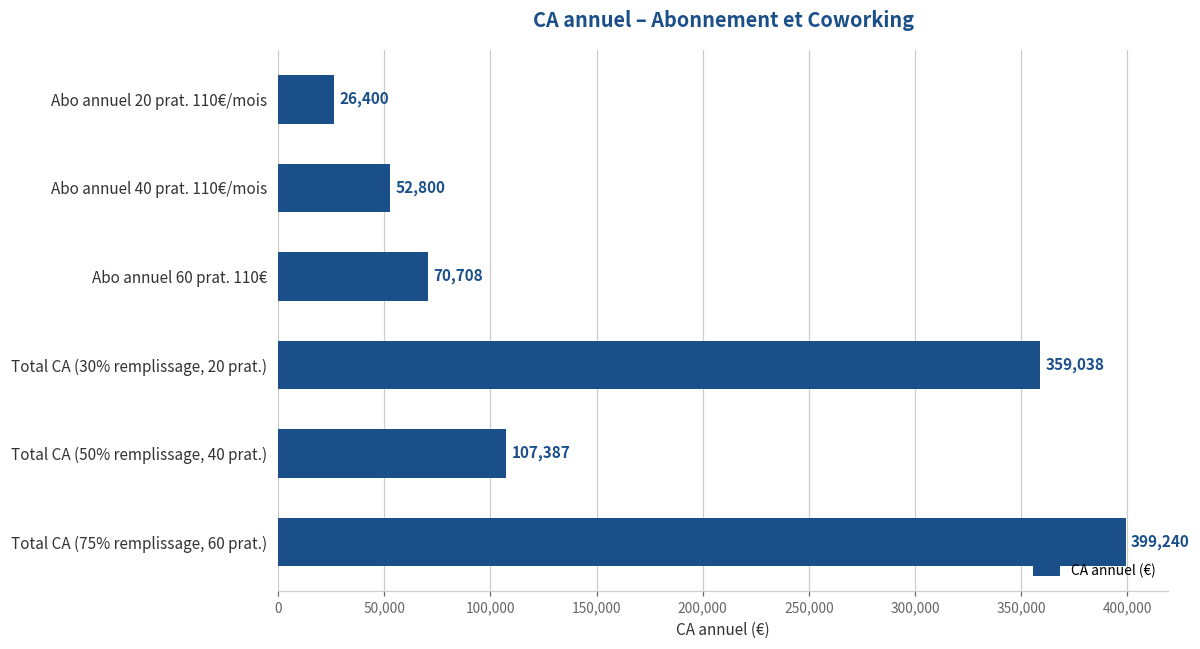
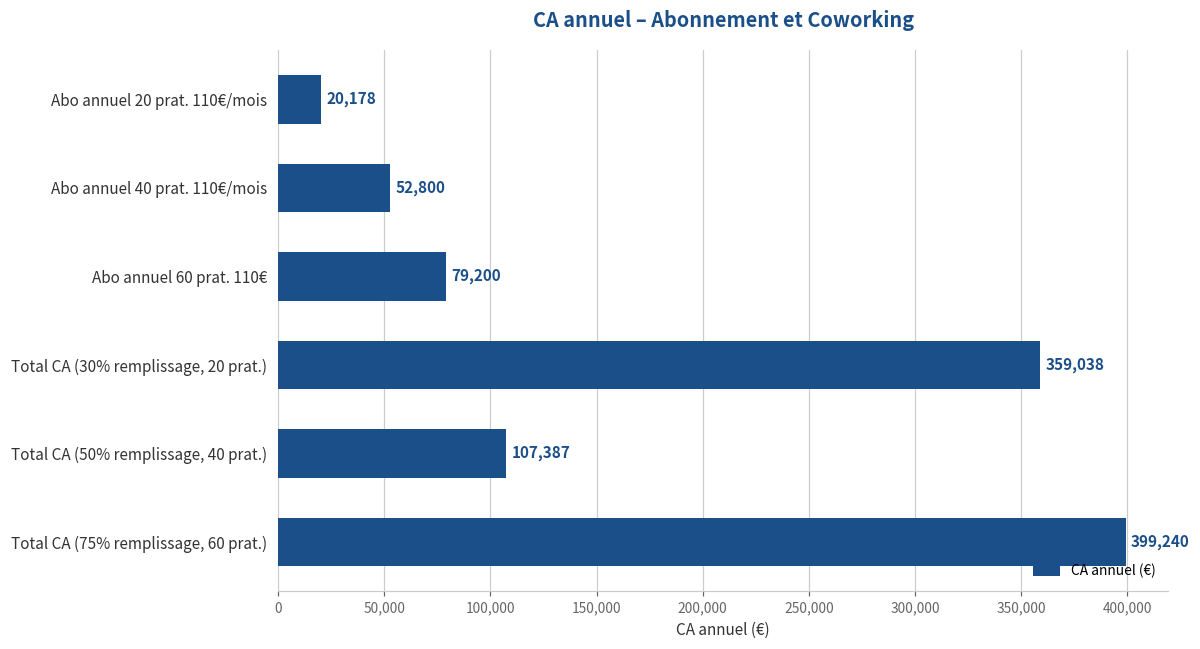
  {
-   "Abo annuel 20 prat. 110€/mois": "26,400",
+   "Abo annuel 20 prat. 110€/mois": "20,178",
    "Abo annuel 40 prat. 110€/mois": "52,800",
-   "Abo annuel 60 prat. 110€": "70,708",
+   "Abo annuel 60 prat. 110€": "79,200",
    "Total CA (30% remplissage, 20 prat.)": "359,038",
    "Total CA (50% remplissage, 40 prat.)": "107,387",
    "Total CA (75% remplissage, 60 prat.)": "399,240"
  }
